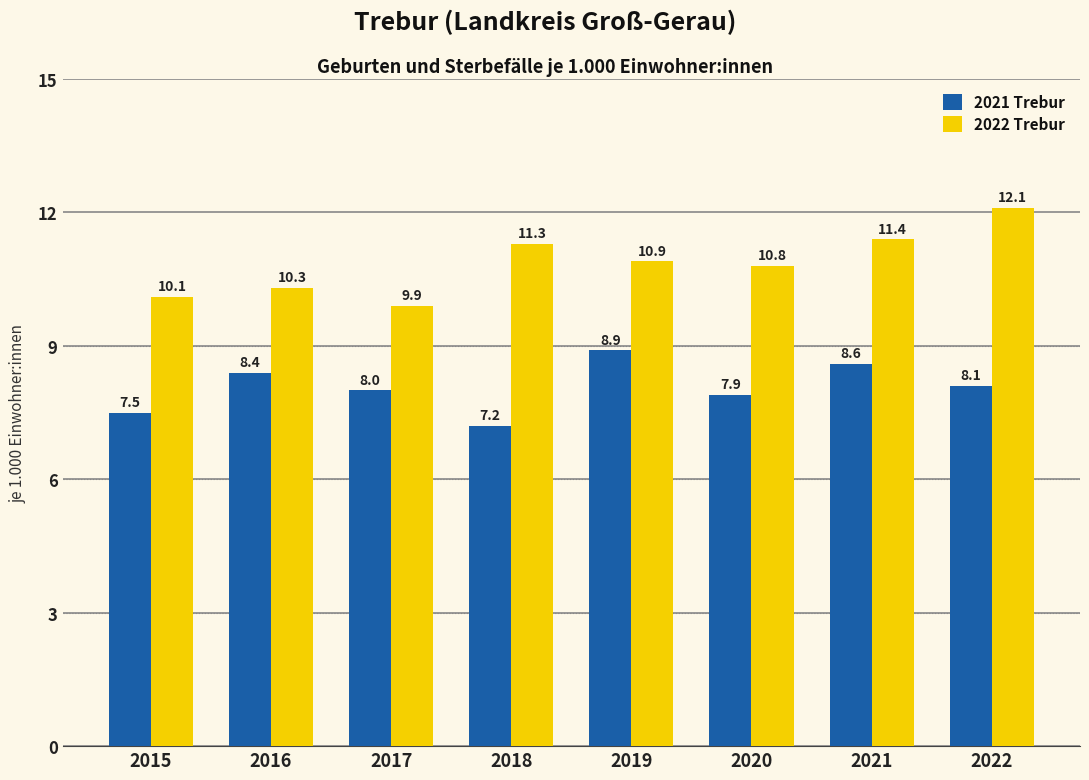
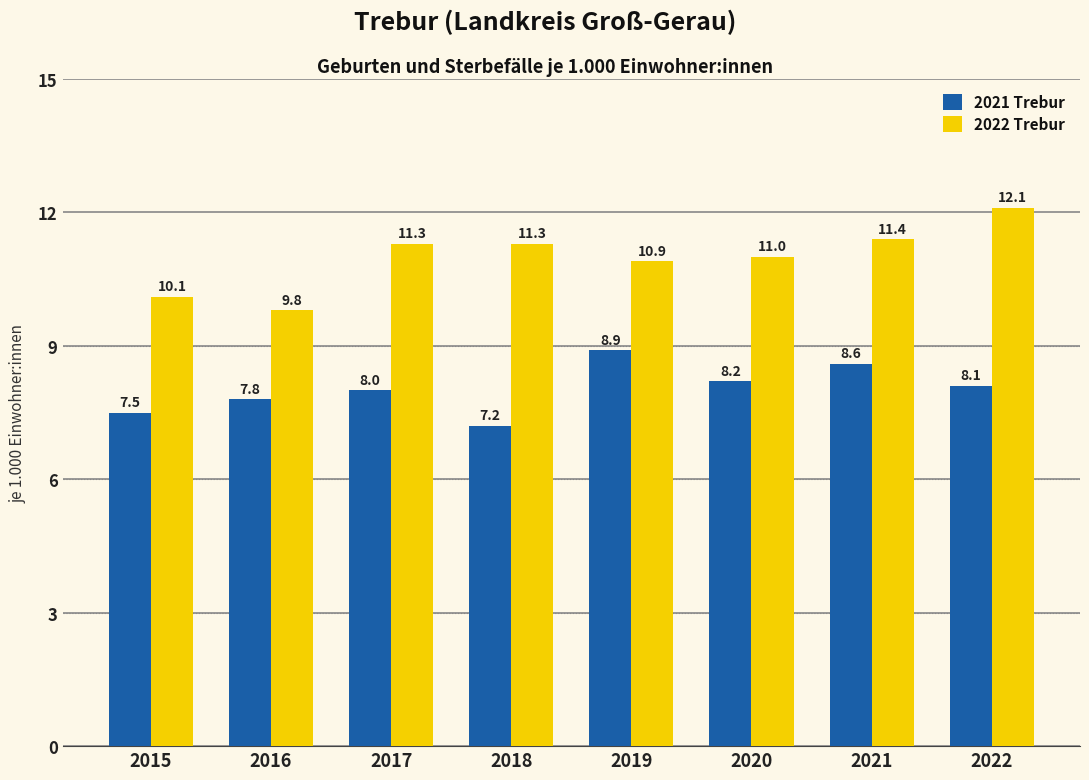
  {
    "2021 Trebur": {
      "2015": 7.5,
-     "2016": 8.4,
+     "2016": 7.8,
      "2017": 8.0,
      "2018": 7.2,
      "2019": 8.9,
-     "2020": 7.9,
+     "2020": 8.2,
      "2021": 8.6,
      "2022": 8.1
    },
    "2022 Trebur": {
      "2015": 10.1,
-     "2016": 10.3,
-     "2017": 9.9,
+     "2016": 9.8,
+     "2017": 11.3,
      "2018": 11.3,
      "2019": 10.9,
-     "2020": 10.8,
+     "2020": 11.0,
      "2021": 11.4,
      "2022": 12.1
    }
  }
